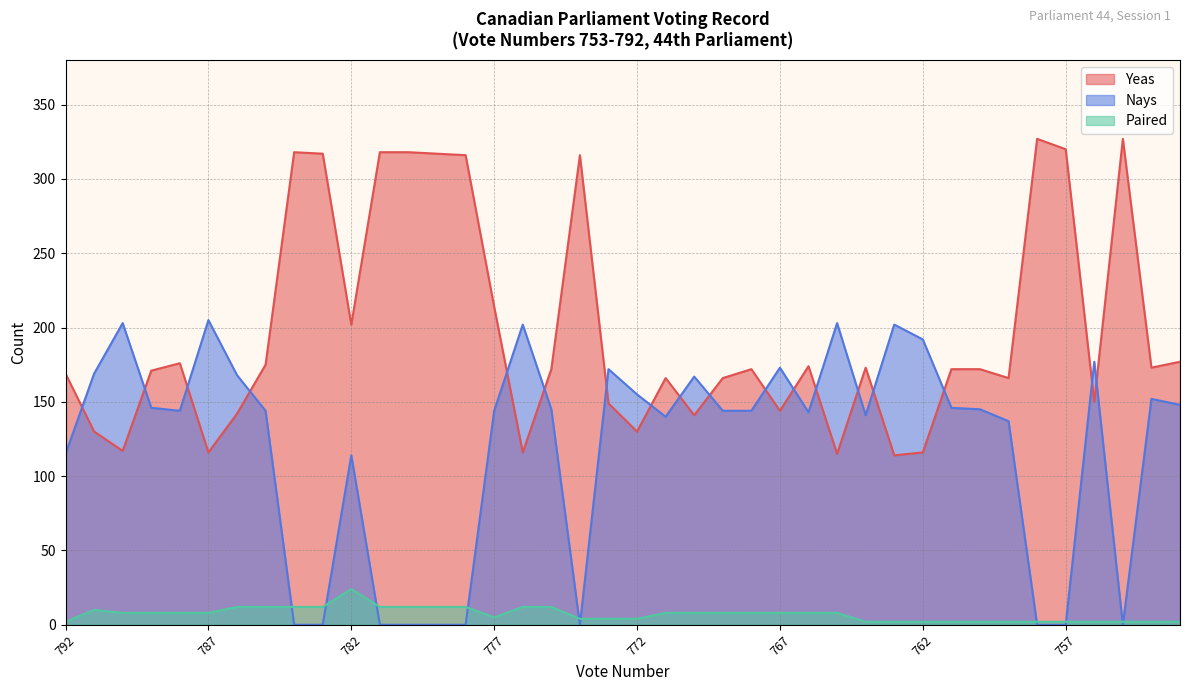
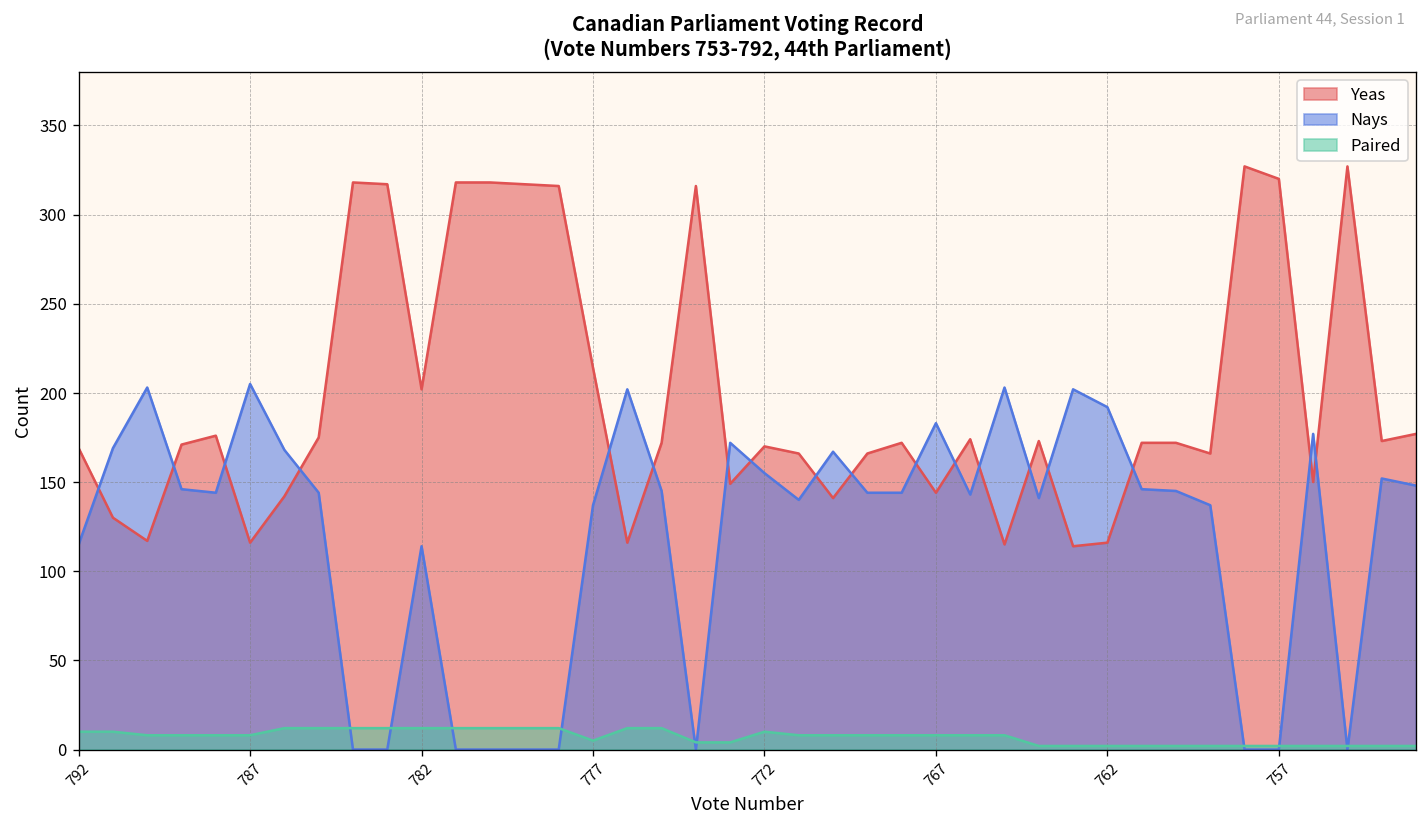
  {
    "Yeas": {
      "792": 169,
      "787": 116,
      "782": 202,
      "777": 214,
-     "772": 130,
+     "772": 170,
      "767": 144,
      "762": 116,
      "757": 320
    },
    "Nays": {
      "792": 115,
      "787": 205,
      "782": 114,
-     "777": 144,
+     "777": 137,
      "772": 155,
-     "767": 173,
+     "767": 183,
      "762": 192,
      "757": 0
    },
    "Paired": {
-     "792": 2,
+     "792": 10,
      "787": 8,
-     "782": 24,
+     "782": 12,
      "777": 5,
-     "772": 4,
+     "772": 10,
      "767": 8,
      "762": 2,
      "757": 2
    }
  }
